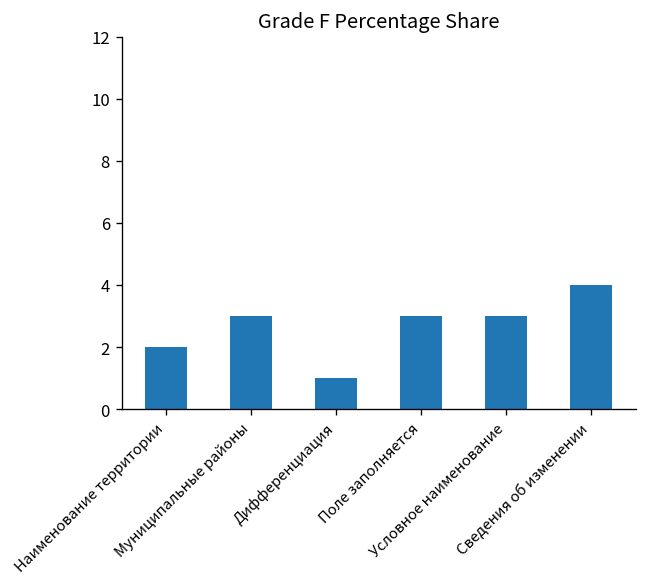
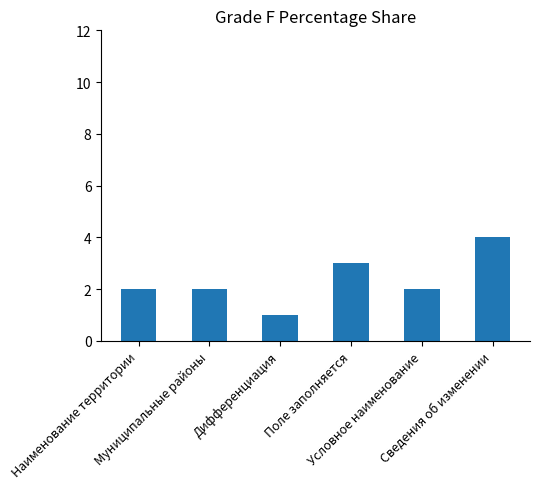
  {
    "Наименование территории": 2,
-   "Муниципальные районы": 3,
+   "Муниципальные районы": 2,
    "Дифференциация": 1,
    "Поле заполняется": 3,
-   "Условное наименование": 3,
+   "Условное наименование": 2,
    "Сведения об изменении": 4
  }
